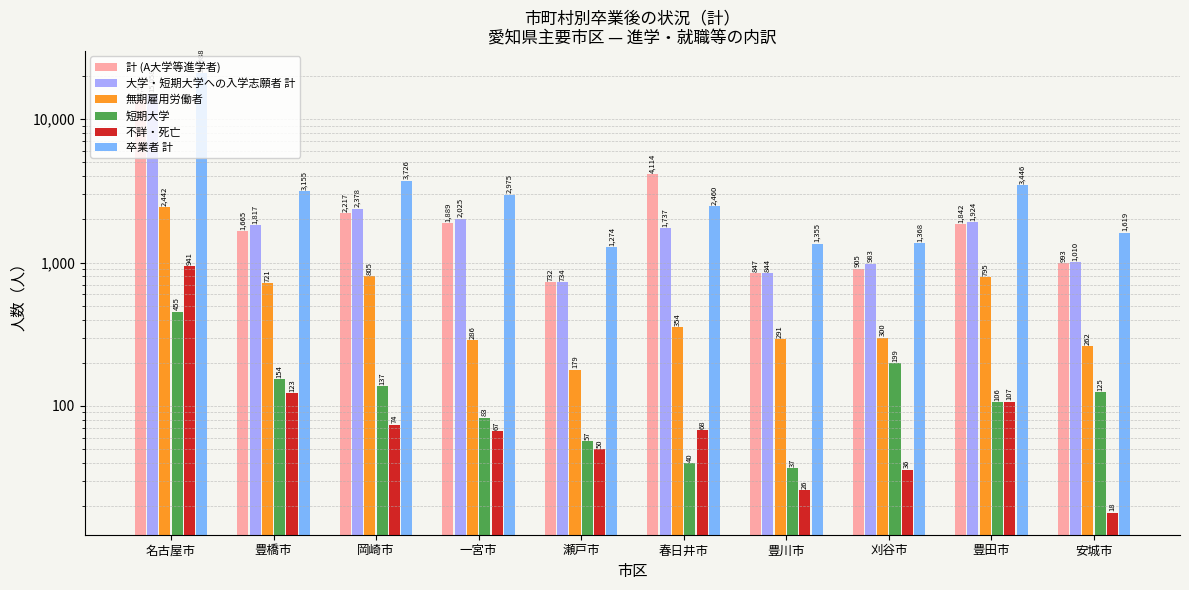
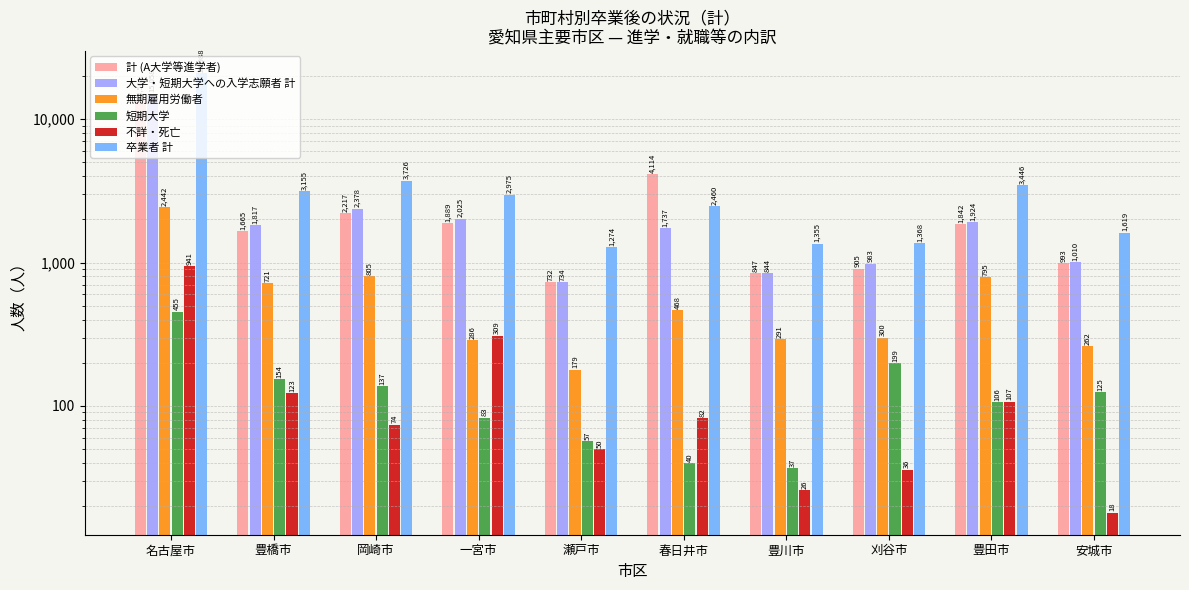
  {
    "計 (A大学等進学者)": {
      "豊橋市": "1,665",
      "岡崎市": "2,217",
      "一宮市": "1,889",
      "瀬戸市": "732",
      "春日井市": "4,114",
      "豊川市": "847",
      "刈谷市": "905",
      "豊田市": "1,842",
      "安城市": "993"
    },
    "無期雇用労働者": {
      "名古屋市": "2,442",
      "豊橋市": "721",
      "岡崎市": "805",
      "一宮市": "286",
      "瀬戸市": "179",
-     "春日井市": "354",
+     "春日井市": "468",
      "豊川市": "291",
      "刈谷市": "300",
      "豊田市": "795",
      "安城市": "262"
    },
    "短期大学": {
      "名古屋市": "455",
      "豊橋市": "154",
      "岡崎市": "137",
      "一宮市": "83",
      "瀬戸市": "57",
      "春日井市": "40",
      "豊川市": "37",
      "刈谷市": "199",
      "豊田市": "106",
      "安城市": "125"
    },
    "不詳・死亡": {
      "名古屋市": "941",
      "豊橋市": "123",
      "岡崎市": "74",
-     "一宮市": "67",
+     "一宮市": "309",
      "瀬戸市": "50",
-     "春日井市": "68",
+     "春日井市": "82",
      "豊川市": "26",
      "刈谷市": "36",
      "豊田市": "107",
      "安城市": "18"
    }
  }
